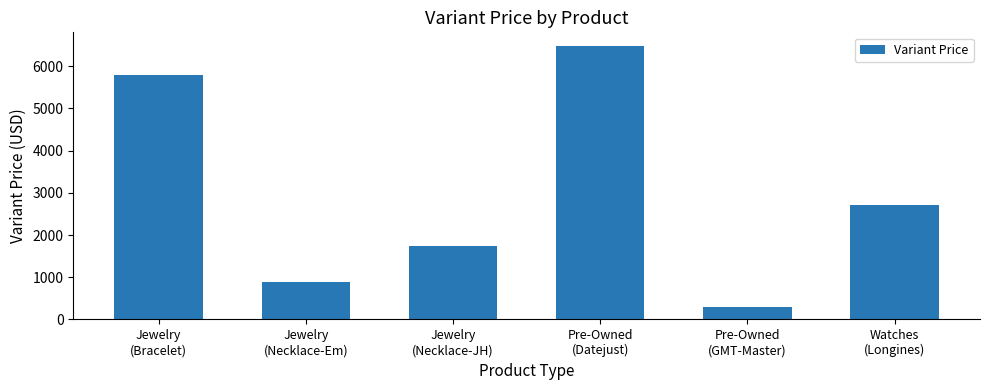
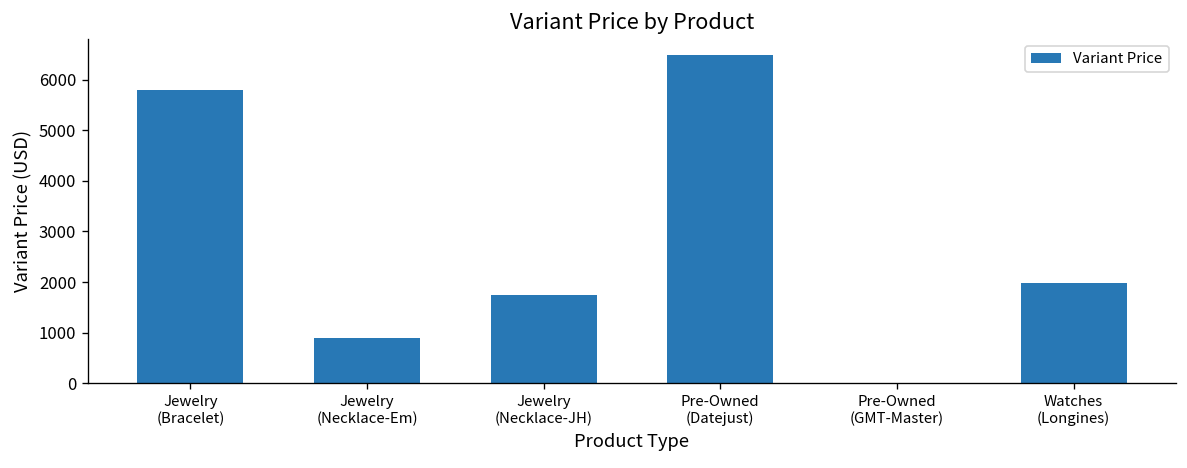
  {
    "Jewelry (Bracelet)": 5800,
    "Jewelry (Necklace-Em)": 900,
    "Jewelry (Necklace-JH)": 1700,
    "Pre-Owned (Datejust)": 6500,
-   "Pre-Owned (GMT-Master)": 300,
-   "Watches (Longines)": 2700
+   "Pre-Owned (GMT-Master)": 0,
+   "Watches (Longines)": 2000
  }
